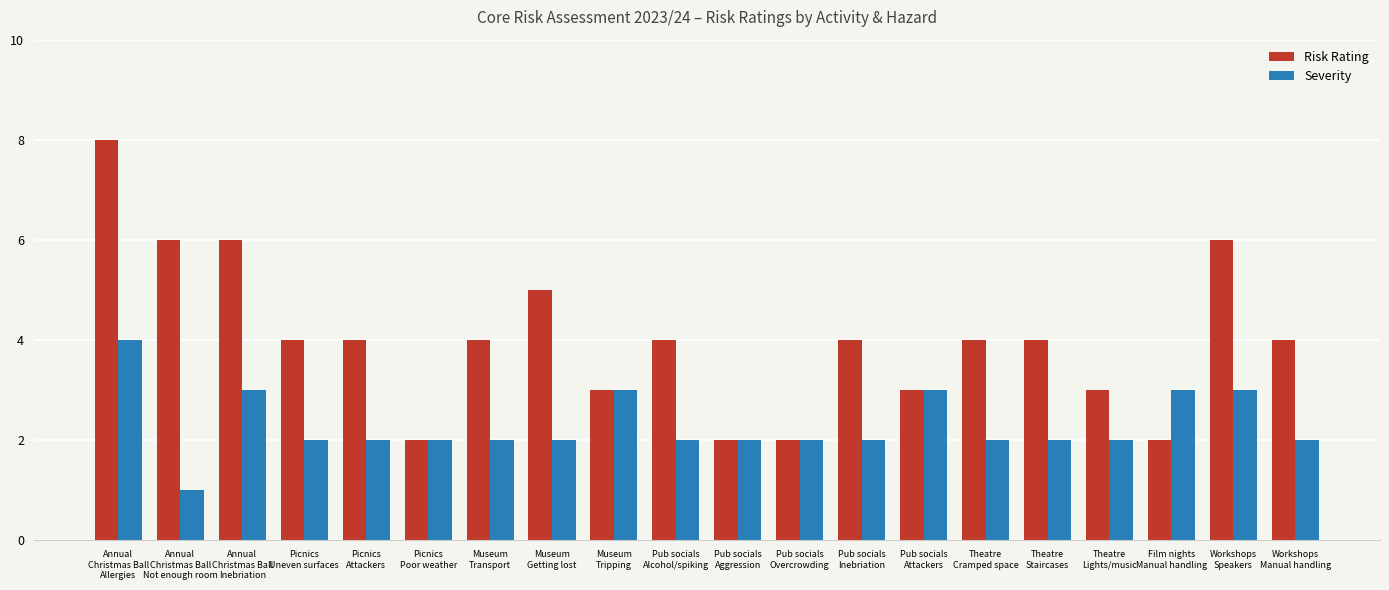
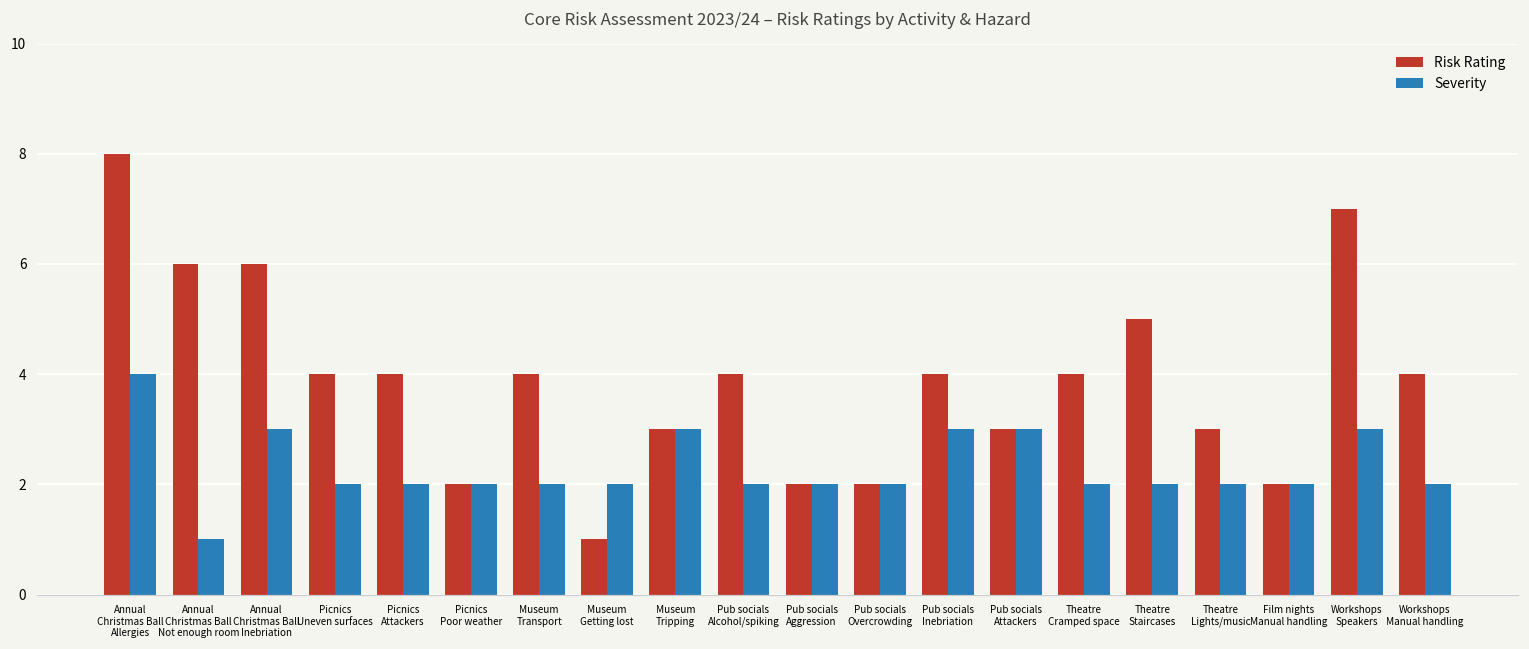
  {
    "Risk Rating": {
      "Annual Christmas Ball Allergies": 8,
      "Annual Christmas Ball Not enough room": 6,
      "Annual Christmas Ball Inebriation": 6,
      "Picnics Uneven surfaces": 4,
      "Picnics Attackers": 4,
      "Picnics Poor weather": 2,
      "Museum Transport": 4,
-     "Museum Getting lost": 5,
+     "Museum Getting lost": 1,
      "Museum Tripping": 3,
      "Pub socials Alcohol/spiking": 4,
      "Pub socials Aggression": 2,
      "Pub socials Overcrowding": 2,
      "Pub socials Inebriation": 4,
      "Pub socials Attackers": 3,
      "Theatre Cramped space": 4,
-     "Theatre Staircases": 4,
+     "Theatre Staircases": 5,
      "Theatre Lights/music": 3,
      "Film nights Manual handling": 2,
-     "Workshops Speakers": 6,
+     "Workshops Speakers": 7,
      "Workshops Manual handling": 4
    },
    "Severity": {
      "Annual Christmas Ball Allergies": 4,
      "Annual Christmas Ball Not enough room": 1,
      "Annual Christmas Ball Inebriation": 3,
      "Picnics Uneven surfaces": 2,
      "Picnics Attackers": 2,
      "Picnics Poor weather": 2,
      "Museum Transport": 2,
      "Museum Getting lost": 2,
      "Museum Tripping": 3,
      "Pub socials Alcohol/spiking": 2,
      "Pub socials Aggression": 2,
      "Pub socials Overcrowding": 2,
-     "Pub socials Inebriation": 2,
+     "Pub socials Inebriation": 3,
      "Pub socials Attackers": 3,
      "Theatre Cramped space": 2,
      "Theatre Staircases": 2,
      "Theatre Lights/music": 2,
-     "Film nights Manual handling": 3,
+     "Film nights Manual handling": 2,
      "Workshops Speakers": 3,
      "Workshops Manual handling": 2
    }
  }
